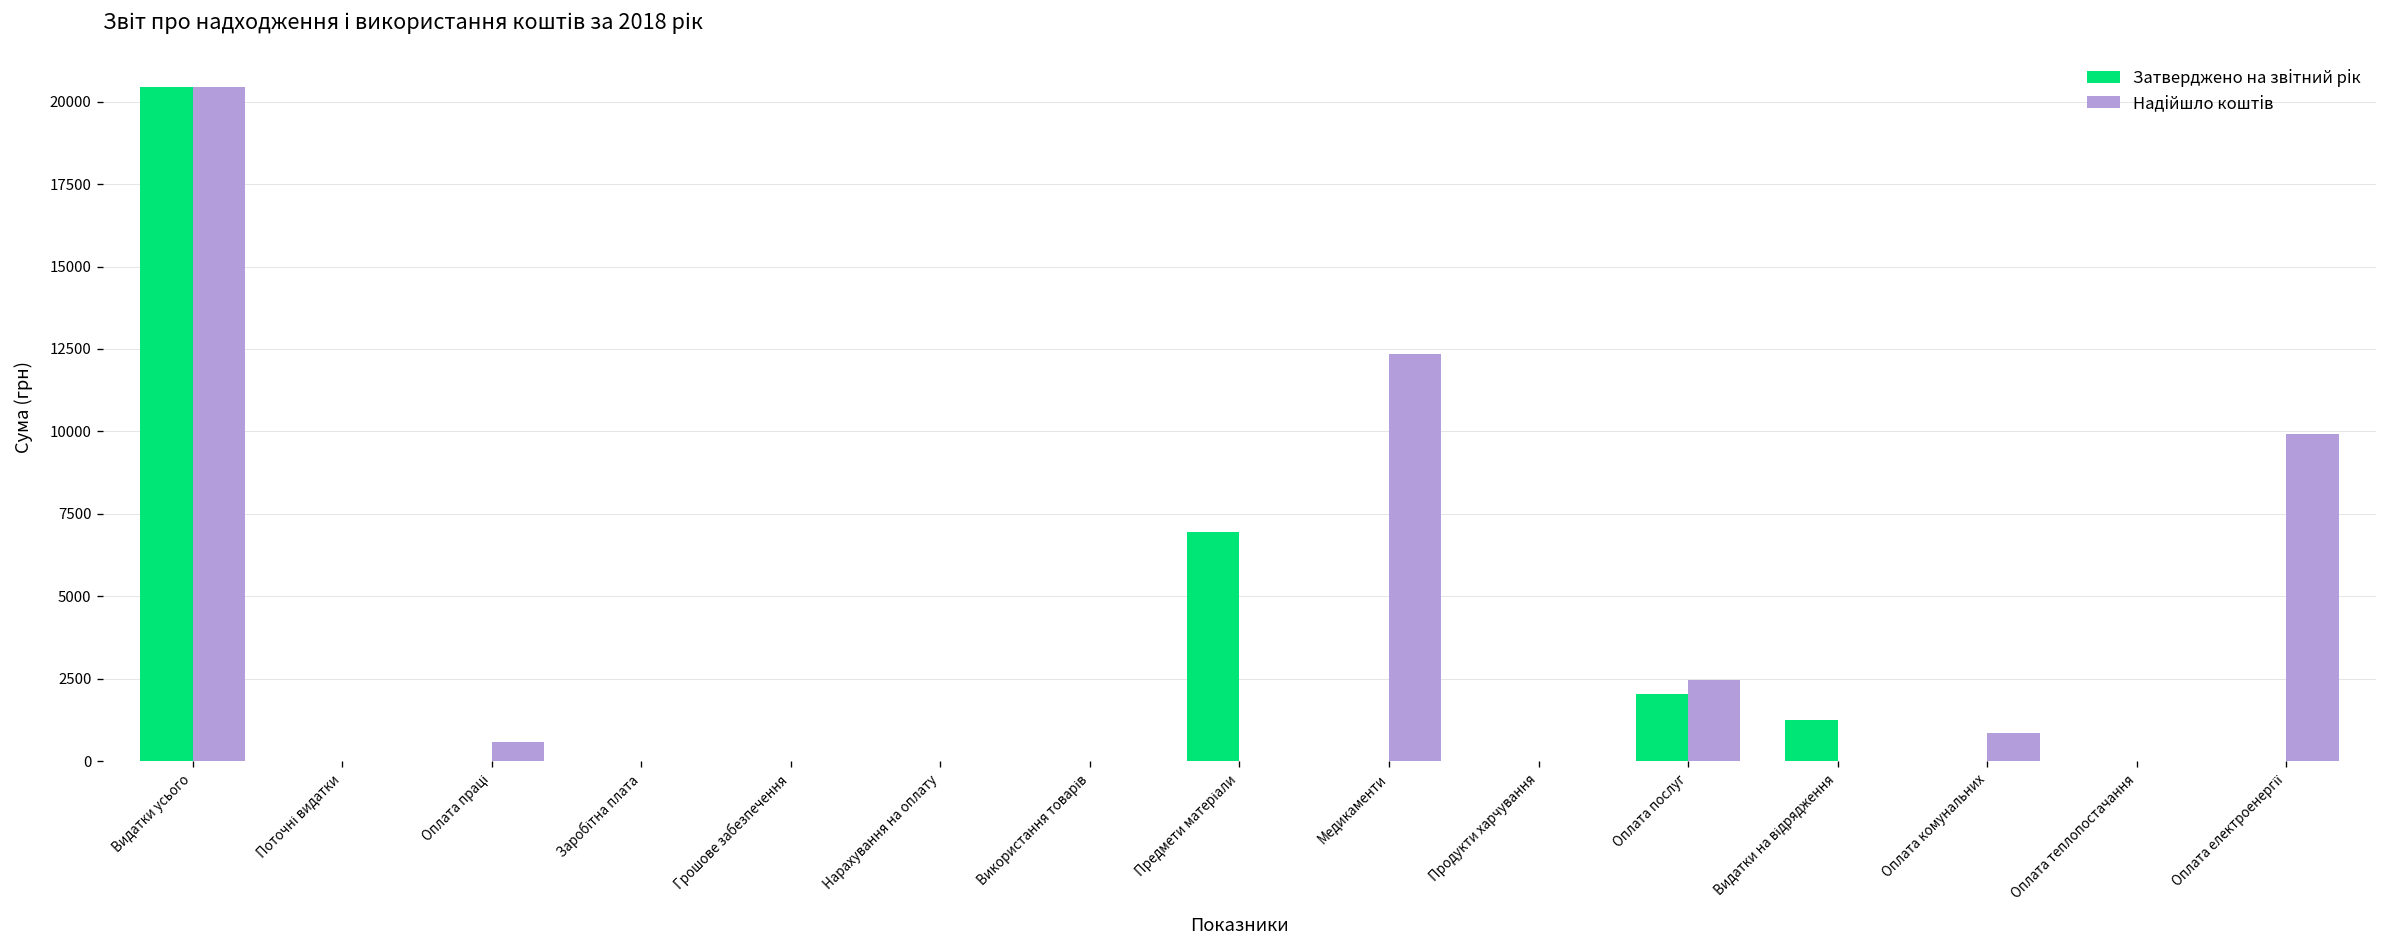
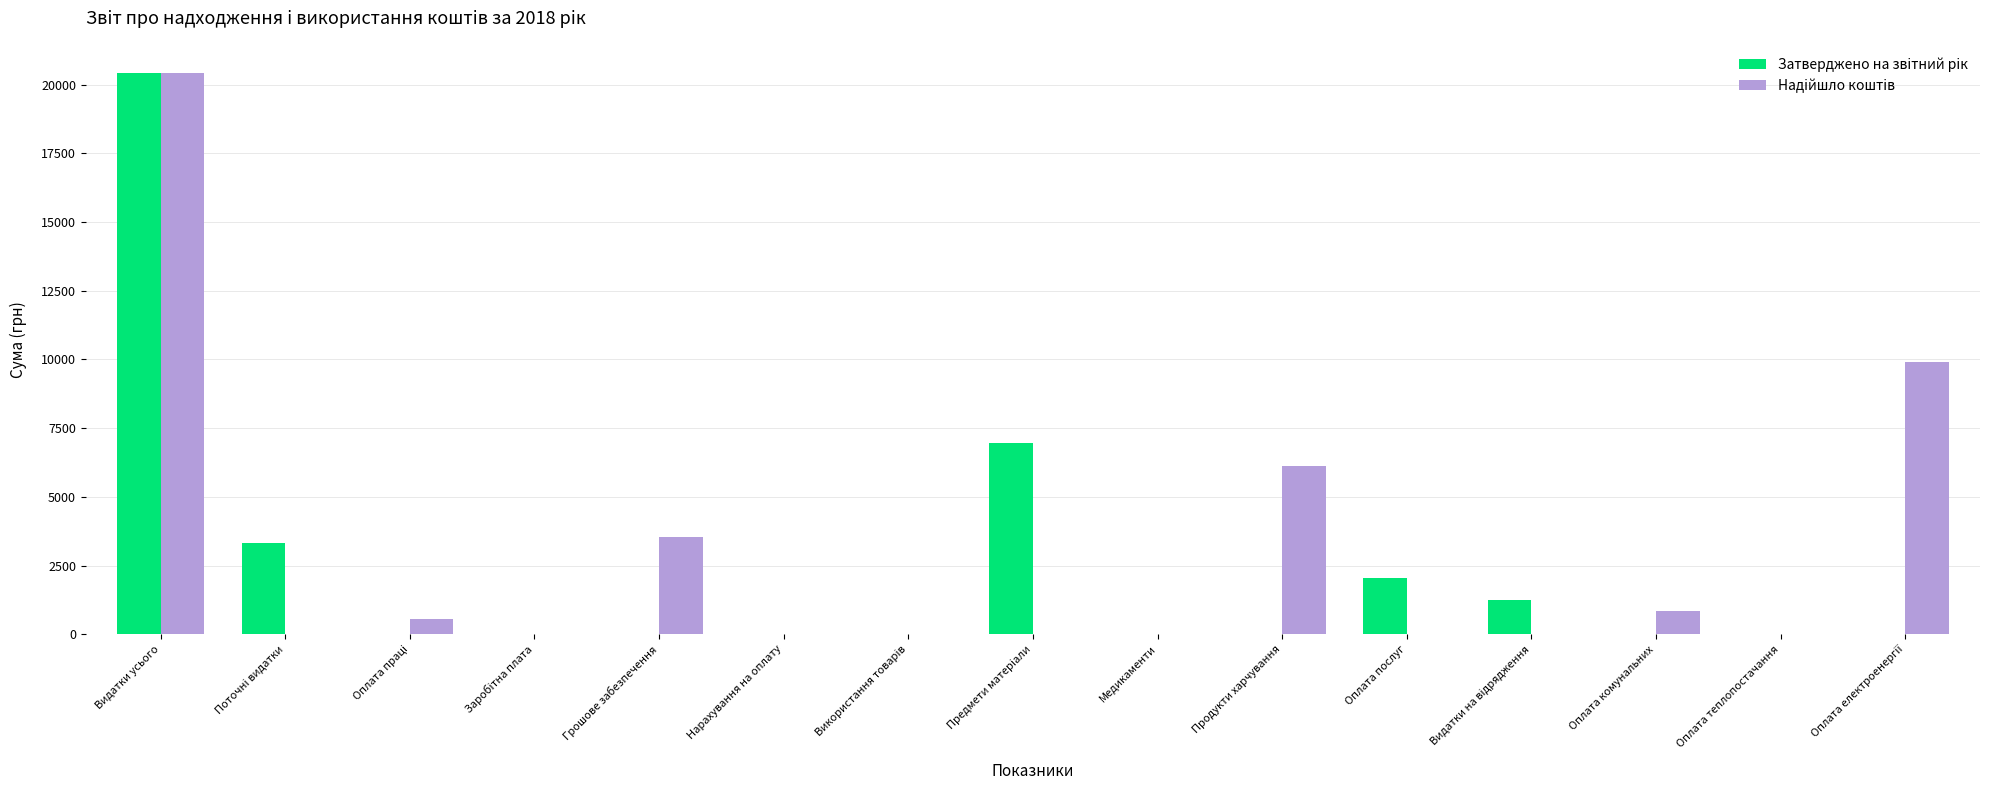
  {
    "Затверджено на звітний рік": {
      "Видатки усього": 20400,
-     "Поточні видатки": 0,
+     "Поточні видатки": 3300,
      "Оплата праці": 0,
      "Заробітна плата": 0,
      "Грошове забезпечення": 0,
      "Нарахування на оплату": 0,
      "Використання товарів": 0,
      "Предмети матеріали": 7000,
      "Медикаменти": 0,
      "Продукти харчування": 0,
      "Оплата послуг": 2000,
      "Видатки на відрядження": 1300,
      "Оплата комунальних": 0,
      "Оплата теплопостачання": 0,
      "Оплата електроенергії": 0
    },
    "Надійшло коштів": {
      "Видатки усього": 20400,
      "Поточні видатки": 0,
      "Оплата праці": 600,
      "Заробітна плата": 0,
-     "Грошове забезпечення": 0,
+     "Грошове забезпечення": 3500,
      "Нарахування на оплату": 0,
      "Використання товарів": 0,
      "Предмети матеріали": 0,
-     "Медикаменти": 12300,
-     "Продукти харчування": 0,
-     "Оплата послуг": 2400,
+     "Медикаменти": 0,
+     "Продукти харчування": 6100,
+     "Оплата послуг": 0,
      "Видатки на відрядження": 0,
      "Оплата комунальних": 900,
      "Оплата теплопостачання": 0,
      "Оплата електроенергії": 9900
    }
  }
